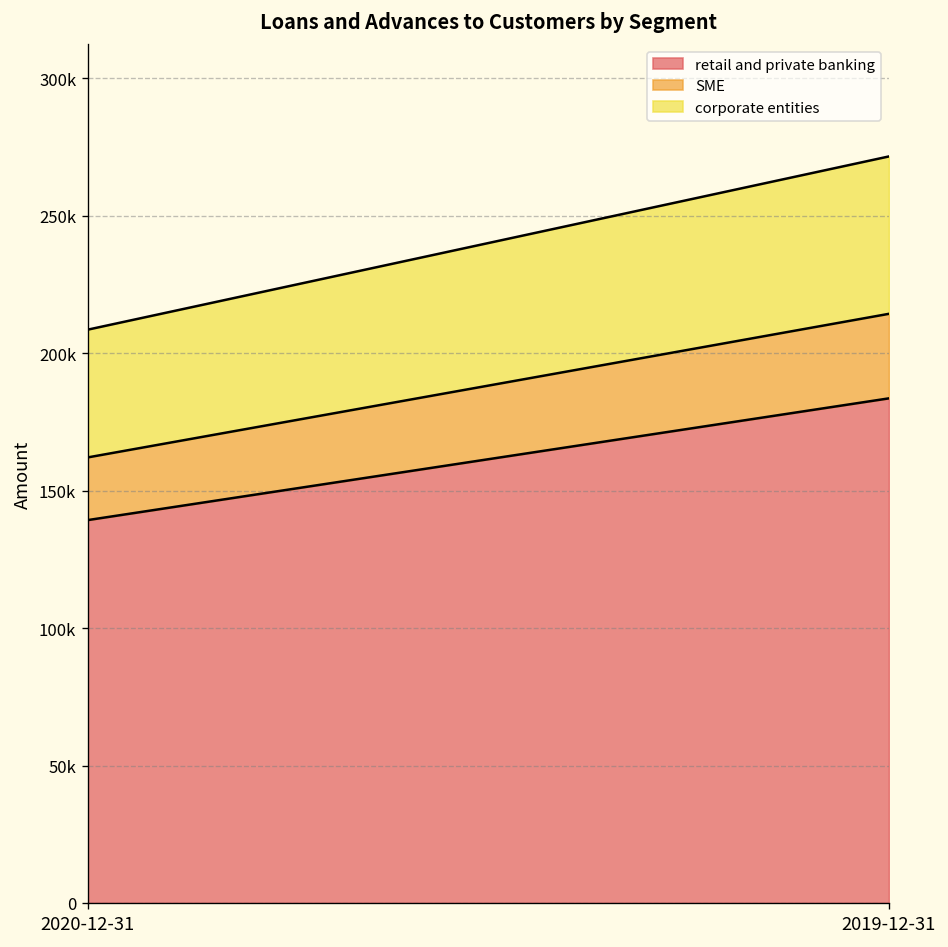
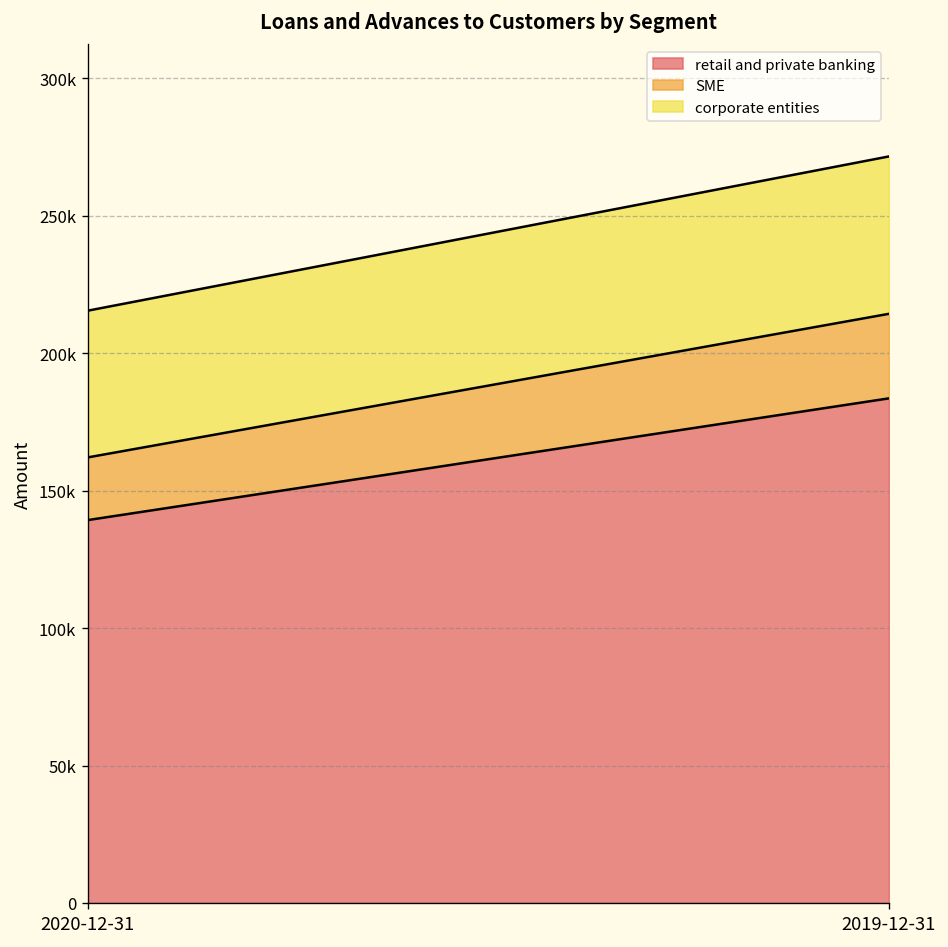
  {
    "retail and private banking": {
      "2020-12-31": 139000,
      "2019-12-31": 184000
    },
    "SME": {
      "2020-12-31": 23000,
      "2019-12-31": 31000
    },
    "corporate entities": {
-     "2020-12-31": 46000,
+     "2020-12-31": 53000,
      "2019-12-31": 57000
    }
  }
